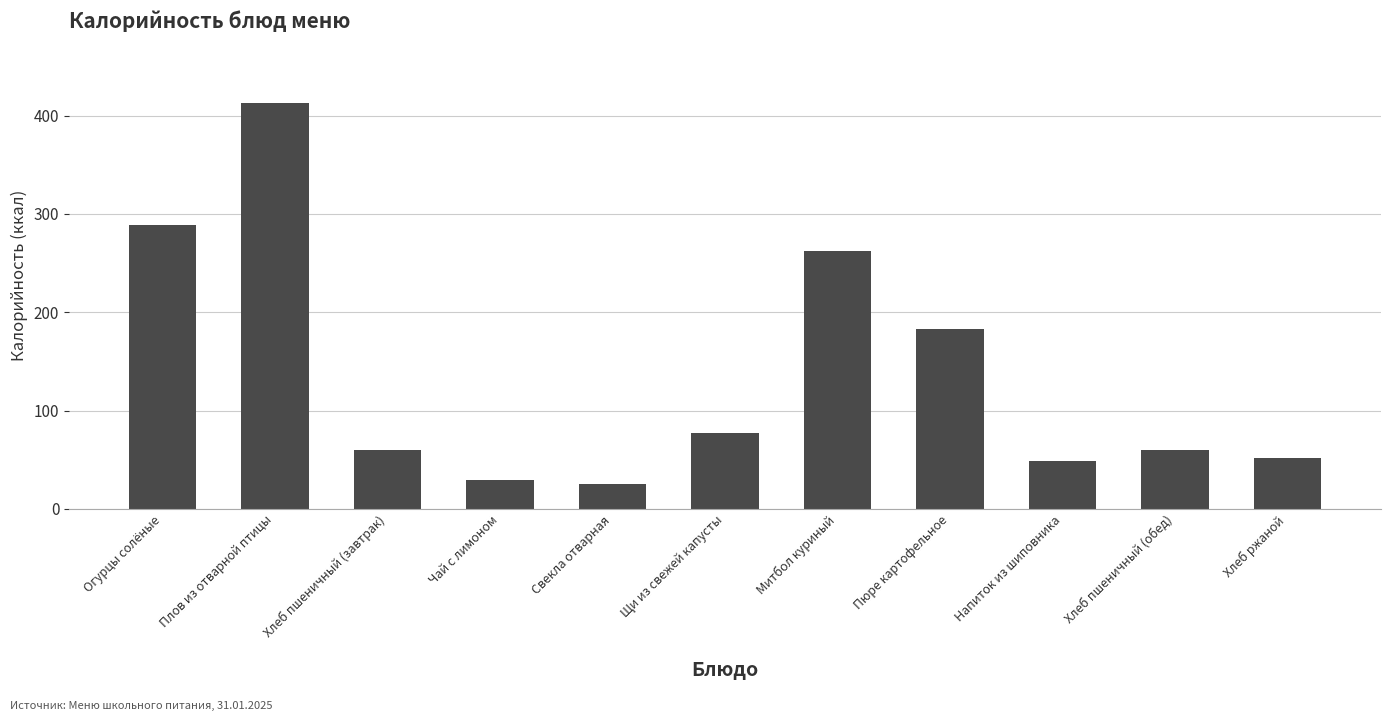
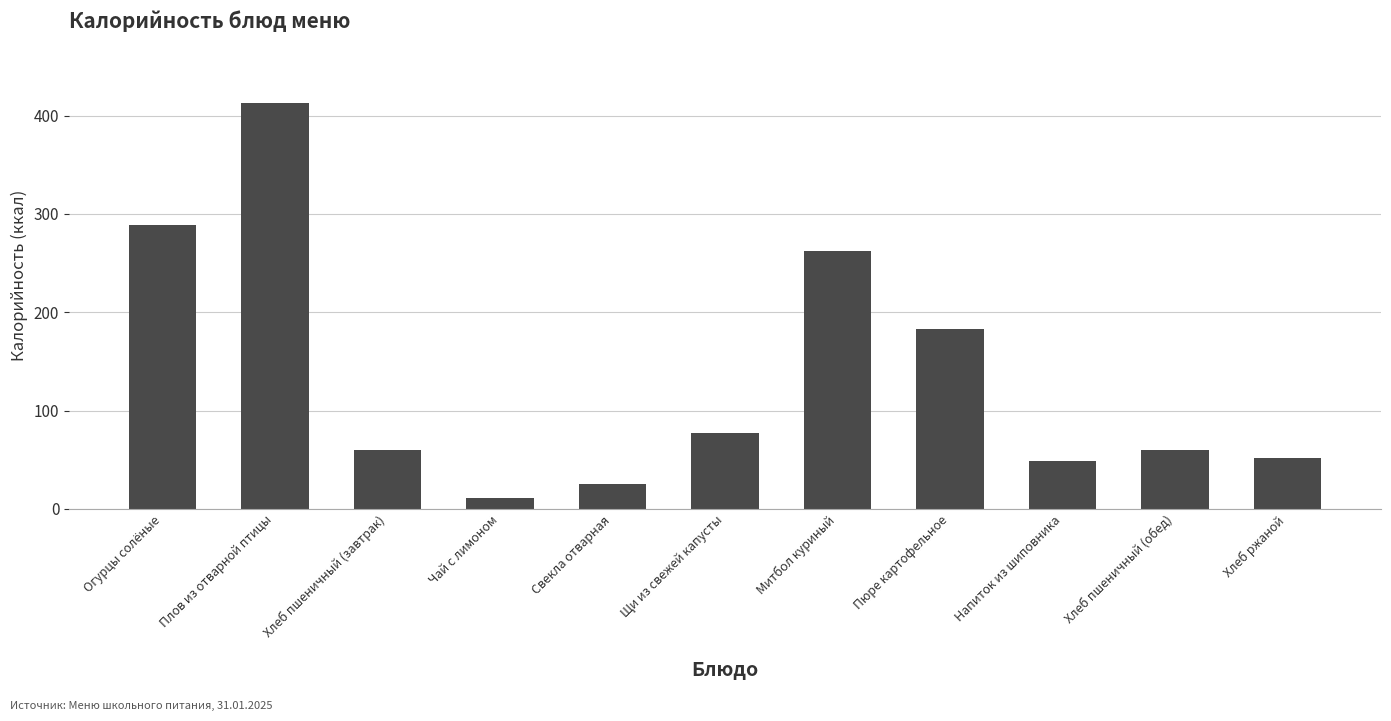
  {
    "Огурцы солёные": 290,
    "Плов из отварной птицы": 410,
    "Хлеб пшеничный (завтрак)": 60,
-   "Чай с лимоном": 30,
+   "Чай с лимоном": 10,
    "Свекла отварная": 30,
    "Щи из свежей капусты": 80,
    "Митбол куриный": 260,
    "Пюре картофельное": 180,
    "Напиток из шиповника": 50,
    "Хлеб пшеничный (обед)": 60,
    "Хлеб ржаной": 50
  }
